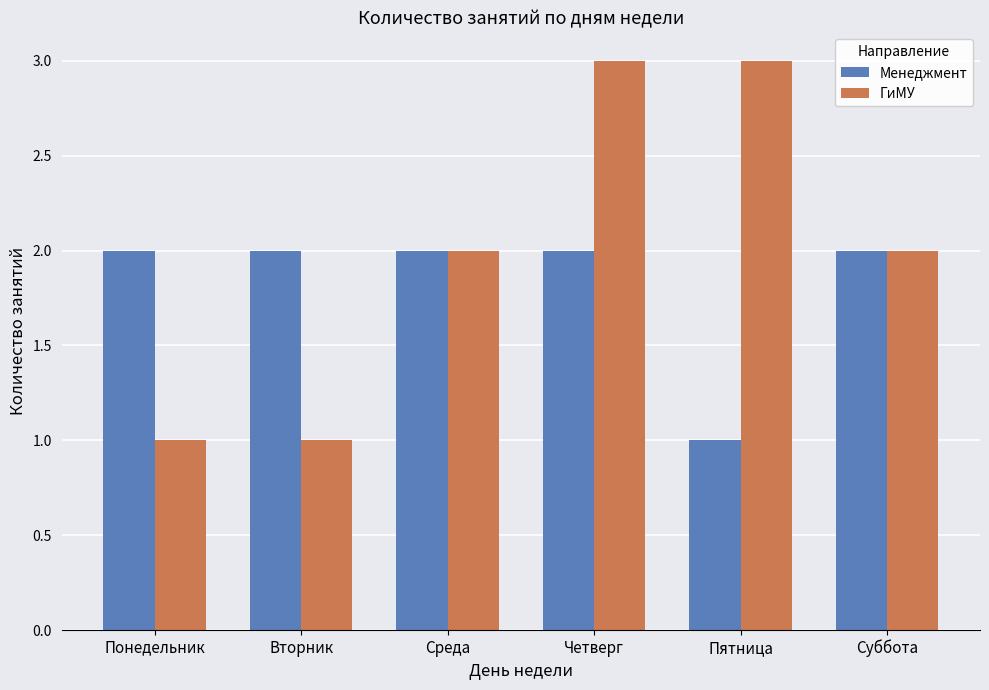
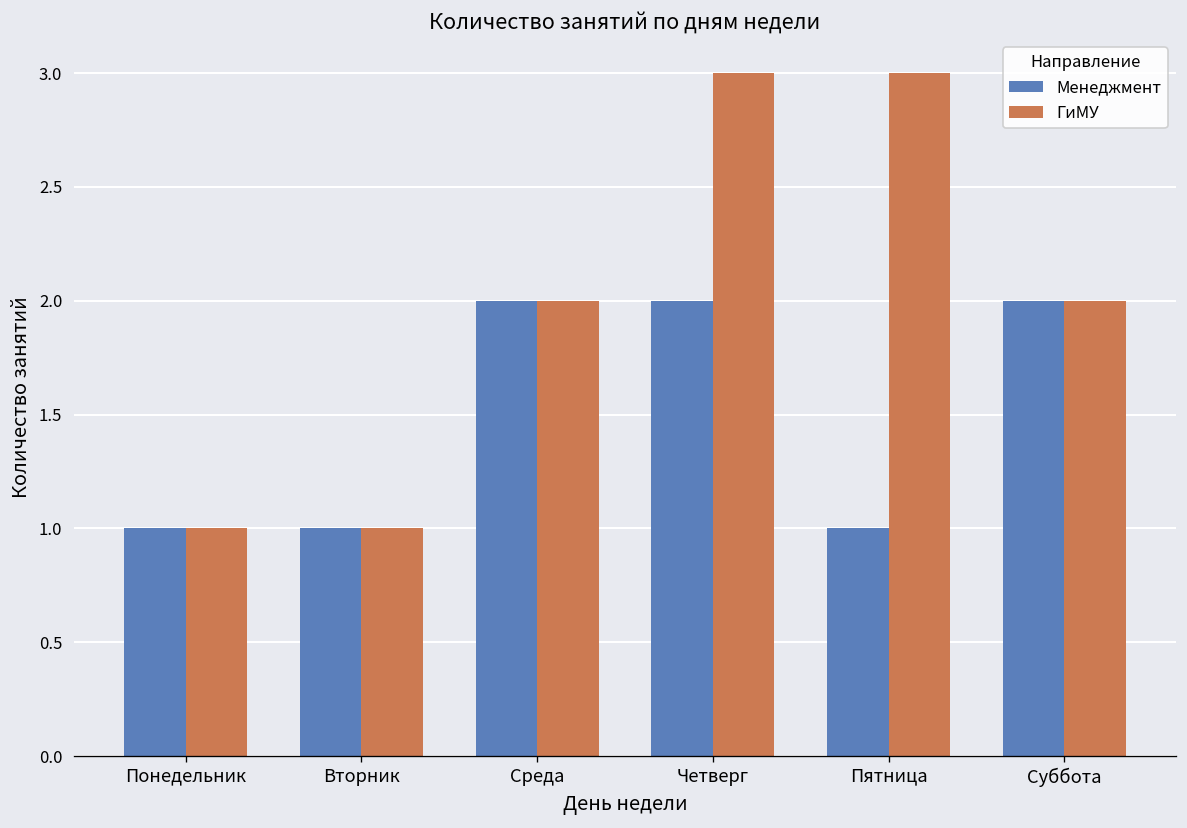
  {
    "Менеджмент": {
-     "Понедельник": 2,
-     "Вторник": 2,
+     "Понедельник": 1,
+     "Вторник": 1,
      "Среда": 2,
      "Четверг": 2,
      "Пятница": 1,
      "Суббота": 2
    },
    "ГиМУ": {
      "Понедельник": 1,
      "Вторник": 1,
      "Среда": 2,
      "Четверг": 3,
      "Пятница": 3,
      "Суббота": 2
    }
  }
